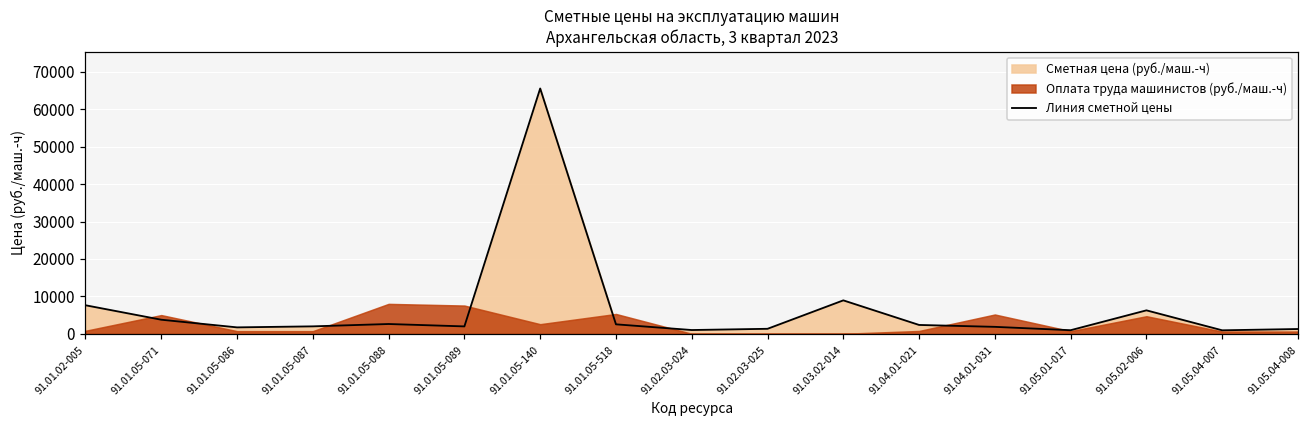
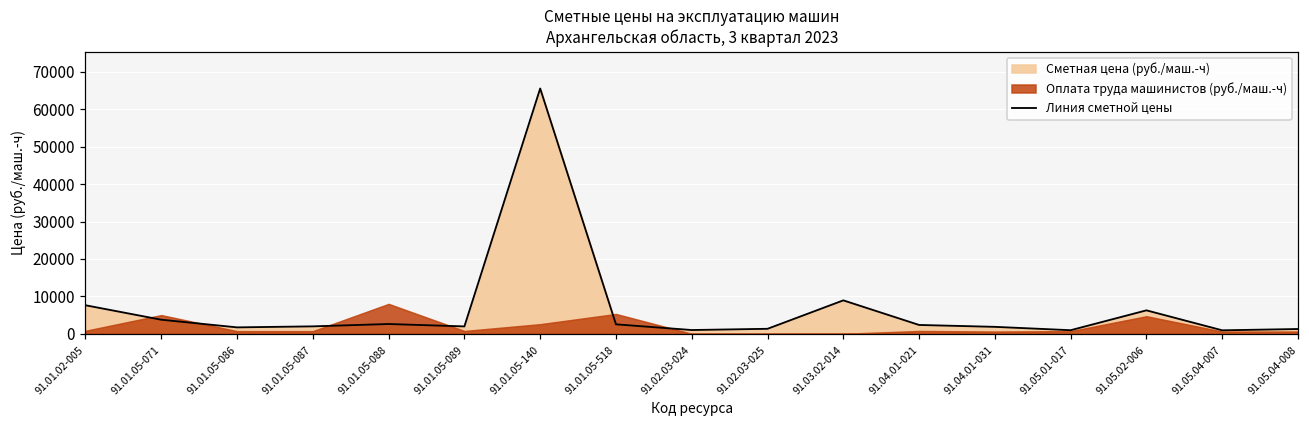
  {
    "Сметная цена (руб./маш.-ч)": {
      "91.01.02-005": 8000,
      "91.01.05-071": 4000,
      "91.01.05-086": 2000,
      "91.01.05-087": 2000,
      "91.01.05-088": 3000,
      "91.01.05-089": 2000,
      "91.01.05-140": 66000,
      "91.01.05-518": 3000,
      "91.02.03-024": 1000,
      "91.02.03-025": 1000,
      "91.03.02-014": 9000,
      "91.04.01-021": 2000,
      "91.04.01-031": 2000,
      "91.05.02-006": 6000
    },
    "Оплата труда машинистов (руб./маш.-ч)": {
      "91.01.02-005": 1000,
      "91.01.05-071": 5000,
      "91.01.05-088": 8000,
-     "91.01.05-089": 8000,
+     "91.01.05-089": 1000,
      "91.01.05-140": 3000,
      "91.01.05-518": 5000,
      "91.02.03-024": 0,
      "91.02.03-025": 0,
      "91.03.02-014": 0,
      "91.04.01-021": 1000,
-     "91.04.01-031": 5000,
+     "91.04.01-031": 1000,
      "91.05.02-006": 5000
    }
  }
